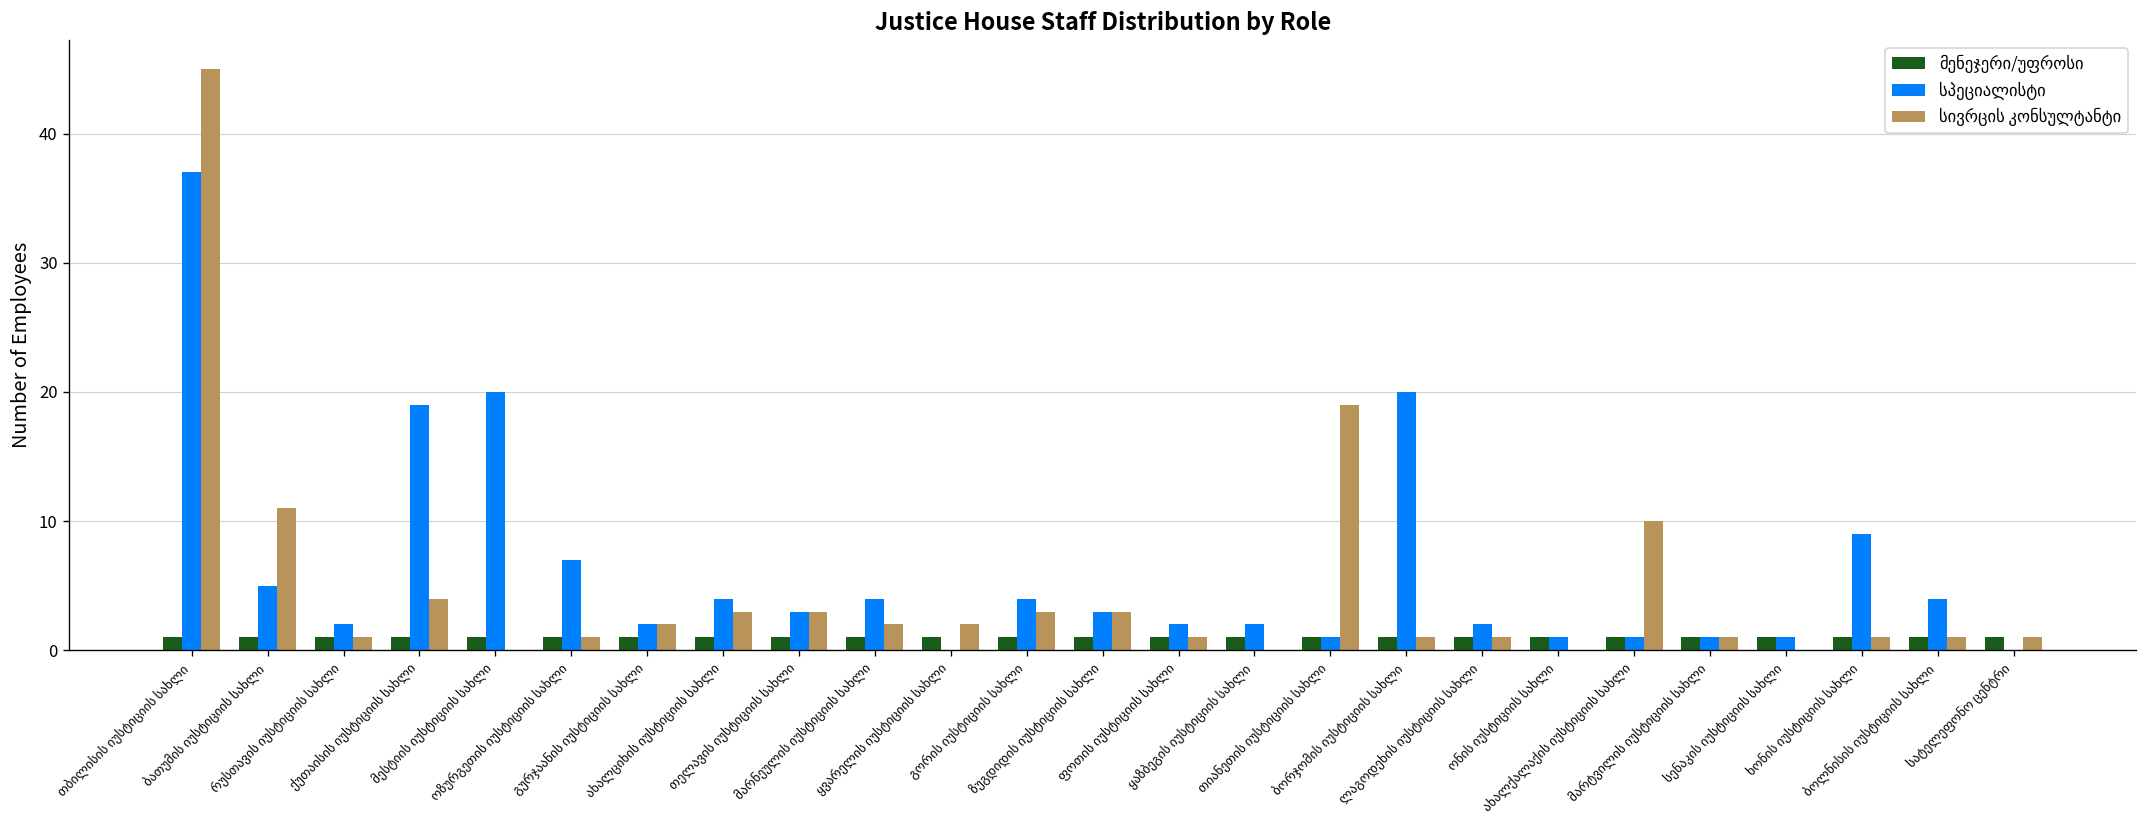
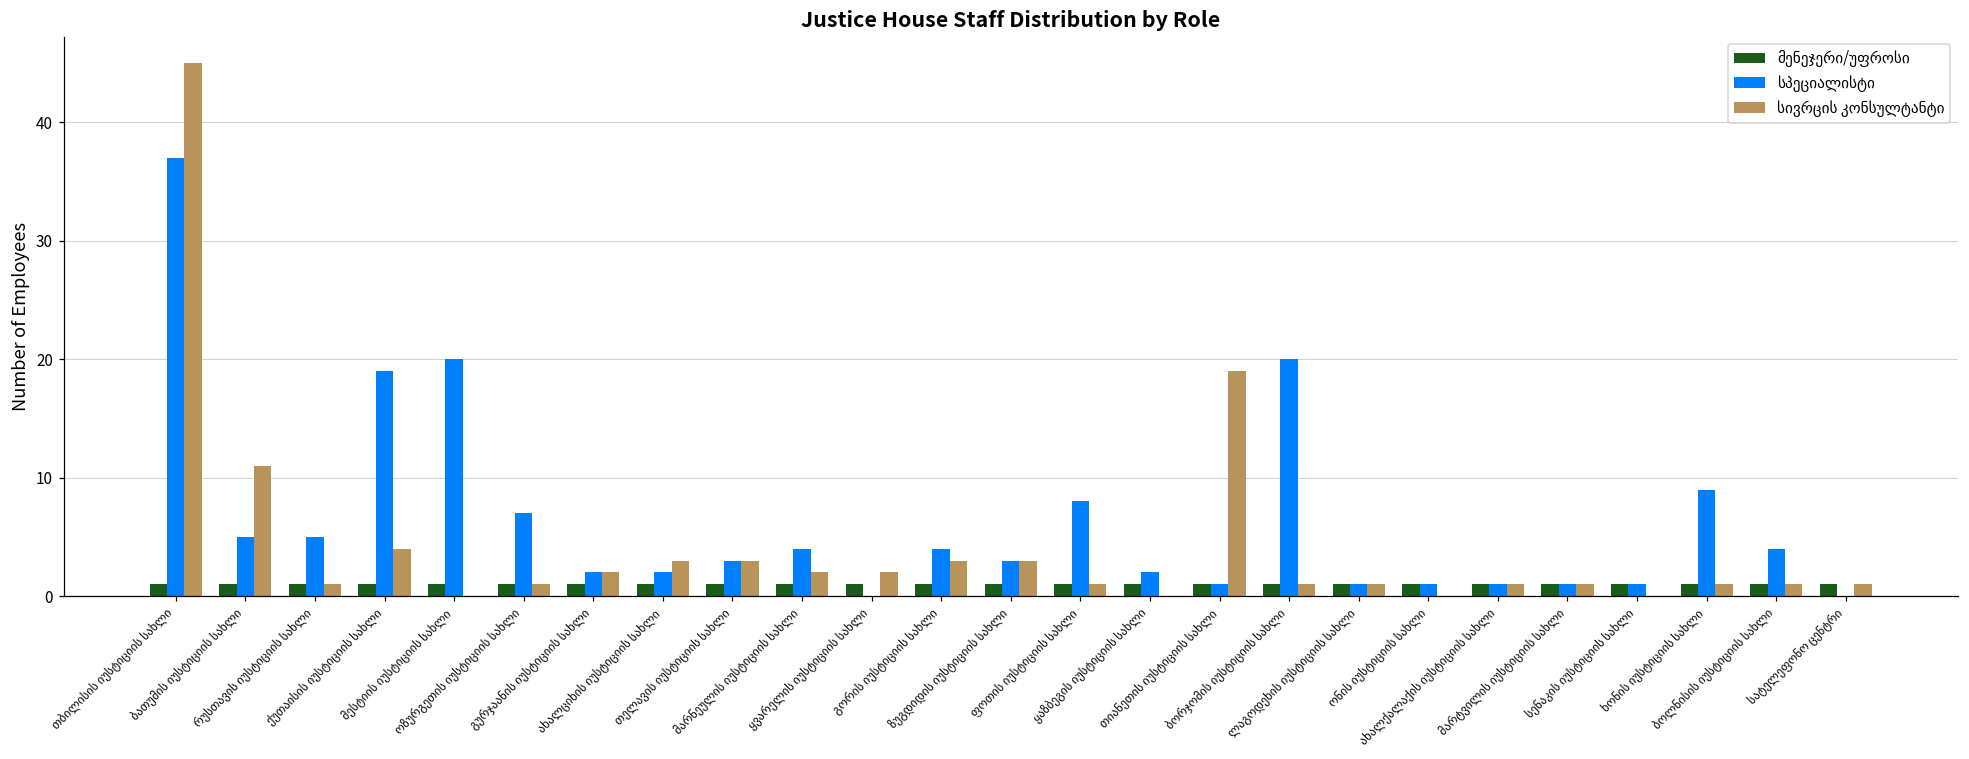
  {
    "მენეჯერი/უფროსი": {
      "თბილისის იუსტიციის სახლი": 1,
      "ბათუმის იუსტიციის სახლი": 1,
      "რუსთავის იუსტიციის სახლი": 1,
      "ქუთაისის იუსტიციის სახლი": 1,
      "მესტიის იუსტიციის სახლი": 1,
      "ოზურგეთის იუსტიციის სახლი": 1,
      "გურჯაანის იუსტიციის სახლი": 1,
      "ახალციხის იუსტიციის სახლი": 1,
      "თელავის იუსტიციის სახლი": 1,
      "მარნეულის იუსტიციის სახლი": 1,
      "ყვარელის იუსტიციის სახლი": 1,
      "გორის იუსტიციის სახლი": 1,
      "ზუგდიდის იუსტიციის სახლი": 1,
      "ფოთის იუსტიციის სახლი": 1,
      "ყაზბეგის იუსტიციის სახლი": 1,
      "თიანეთის იუსტიციის სახლი": 1,
      "ბორჯომის იუსტიციის სახლი": 1,
      "ლაგოდეხის იუსტიციის სახლი": 1,
      "ონის იუსტიციის სახლი": 1,
      "ახალქალაქის იუსტიციის სახლი": 1,
      "მარტვილის იუსტიციის სახლი": 1,
      "სენაკის იუსტიციის სახლი": 1,
      "ხონის იუსტიციის სახლი": 1,
      "ბოლნისის იუსტიციის სახლი": 1,
      "სატელეფონო ცენტრი": 1
    },
    "სპეციალისტი": {
      "თბილისის იუსტიციის სახლი": 37,
      "ბათუმის იუსტიციის სახლი": 5,
-     "რუსთავის იუსტიციის სახლი": 2,
+     "რუსთავის იუსტიციის სახლი": 5,
      "ქუთაისის იუსტიციის სახლი": 19,
      "მესტიის იუსტიციის სახლი": 20,
      "ოზურგეთის იუსტიციის სახლი": 7,
      "გურჯაანის იუსტიციის სახლი": 2,
-     "ახალციხის იუსტიციის სახლი": 4,
+     "ახალციხის იუსტიციის სახლი": 2,
      "თელავის იუსტიციის სახლი": 3,
      "მარნეულის იუსტიციის სახლი": 4,
      "ყვარელის იუსტიციის სახლი": 0,
      "გორის იუსტიციის სახლი": 4,
      "ზუგდიდის იუსტიციის სახლი": 3,
-     "ფოთის იუსტიციის სახლი": 2,
+     "ფოთის იუსტიციის სახლი": 8,
      "ყაზბეგის იუსტიციის სახლი": 2,
      "თიანეთის იუსტიციის სახლი": 1,
      "ბორჯომის იუსტიციის სახლი": 20,
-     "ლაგოდეხის იუსტიციის სახლი": 2,
+     "ლაგოდეხის იუსტიციის სახლი": 1,
      "ონის იუსტიციის სახლი": 1,
      "ახალქალაქის იუსტიციის სახლი": 1,
      "მარტვილის იუსტიციის სახლი": 1,
      "სენაკის იუსტიციის სახლი": 1,
      "ხონის იუსტიციის სახლი": 9,
      "ბოლნისის იუსტიციის სახლი": 4,
      "სატელეფონო ცენტრი": 0
    },
    "სივრცის კონსულტანტი": {
      "თბილისის იუსტიციის სახლი": 45,
      "ბათუმის იუსტიციის სახლი": 11,
      "რუსთავის იუსტიციის სახლი": 1,
      "ქუთაისის იუსტიციის სახლი": 4,
      "მესტიის იუსტიციის სახლი": 0,
      "ოზურგეთის იუსტიციის სახლი": 1,
      "გურჯაანის იუსტიციის სახლი": 2,
      "ახალციხის იუსტიციის სახლი": 3,
      "თელავის იუსტიციის სახლი": 3,
      "მარნეულის იუსტიციის სახლი": 2,
      "ყვარელის იუსტიციის სახლი": 2,
      "გორის იუსტიციის სახლი": 3,
      "ზუგდიდის იუსტიციის სახლი": 3,
      "ფოთის იუსტიციის სახლი": 1,
      "ყაზბეგის იუსტიციის სახლი": 0,
      "თიანეთის იუსტიციის სახლი": 19,
      "ბორჯომის იუსტიციის სახლი": 1,
      "ლაგოდეხის იუსტიციის სახლი": 1,
      "ონის იუსტიციის სახლი": 0,
-     "ახალქალაქის იუსტიციის სახლი": 10,
+     "ახალქალაქის იუსტიციის სახლი": 1,
      "მარტვილის იუსტიციის სახლი": 1,
      "სენაკის იუსტიციის სახლი": 0,
      "ხონის იუსტიციის სახლი": 1,
      "ბოლნისის იუსტიციის სახლი": 1,
      "სატელეფონო ცენტრი": 1
    }
  }
